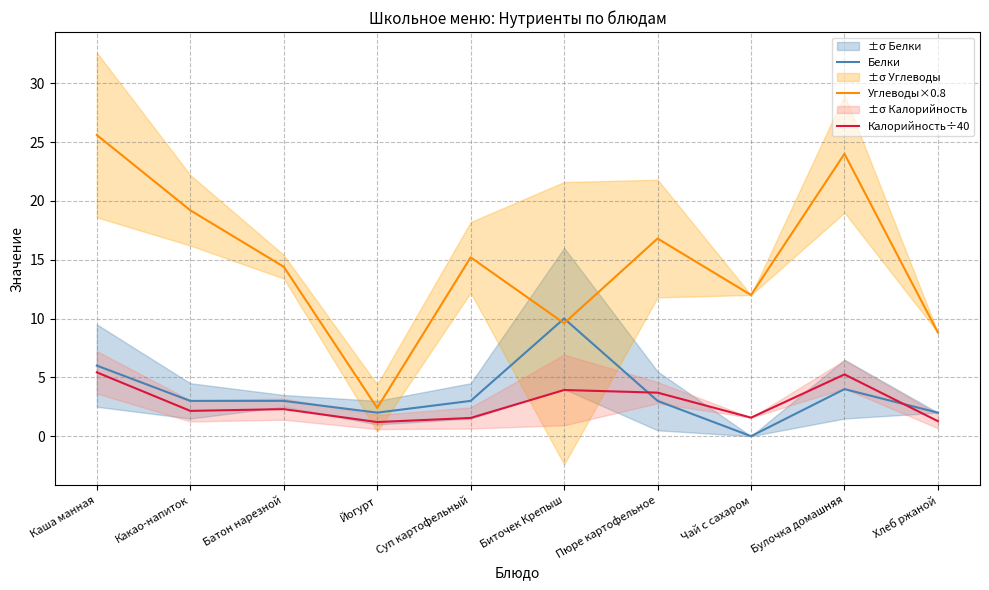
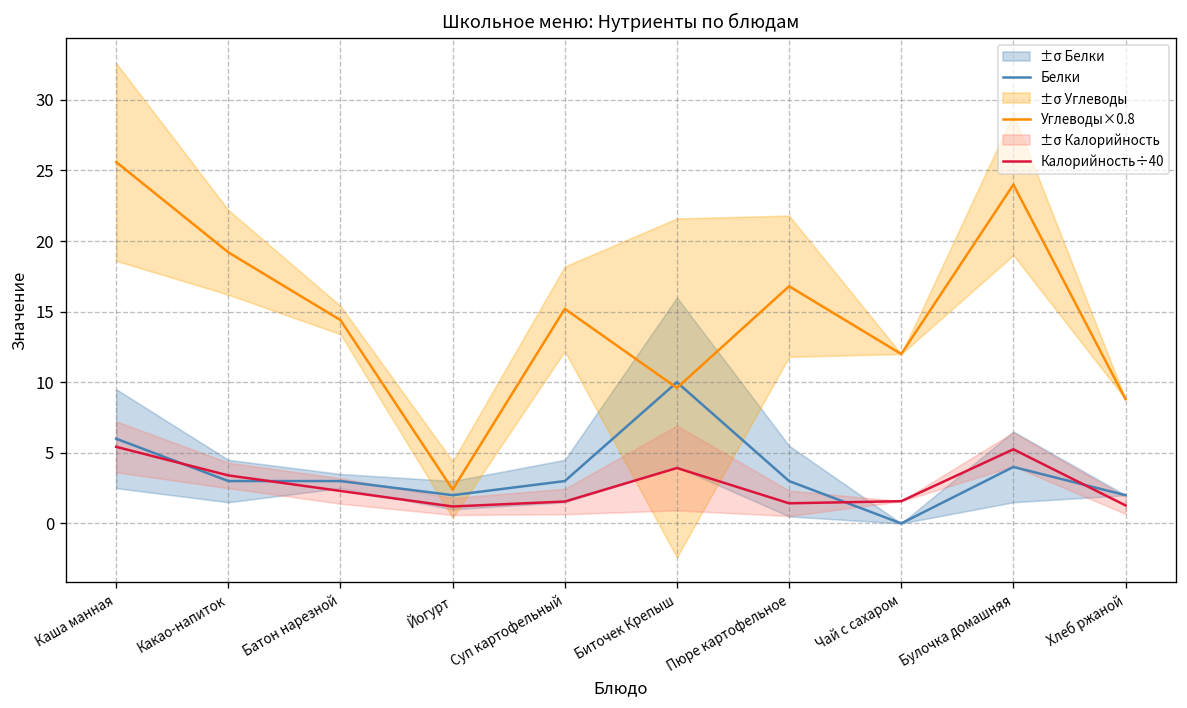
  {
    "Калорийность÷40": {
      "Каша манная": 5.4,
-     "Какао-напиток": 2.2,
+     "Какао-напиток": 3.4,
      "Батон нарезной": 2.3,
      "Йогурт": 1.2,
      "Суп картофельный": 1.6,
      "Биточек Крепыш": 3.9,
-     "Пюре картофельное": 3.7,
+     "Пюре картофельное": 1.4,
      "Булочка домашняя": 5.3,
      "Хлеб ржаной": 1.3
    }
  }
